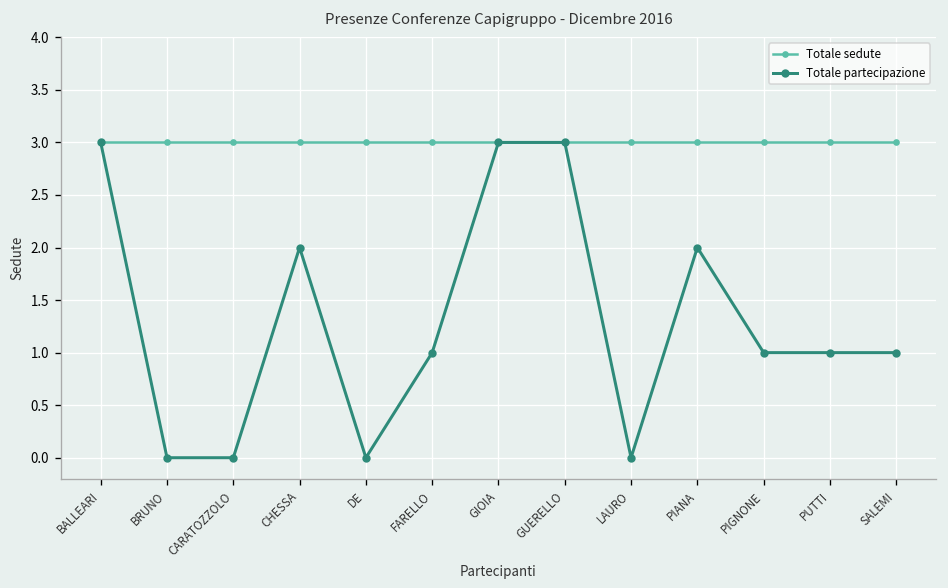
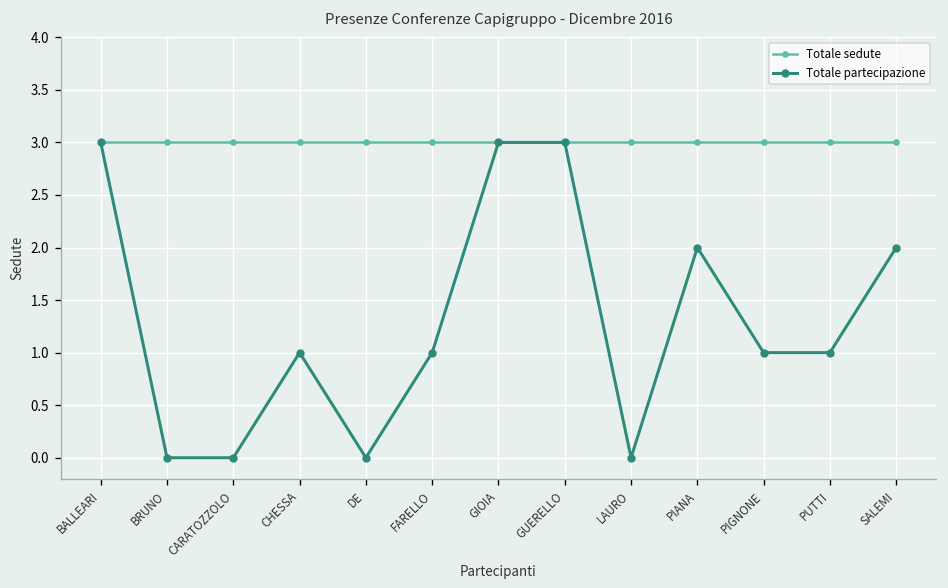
  {
    "Totale sedute": {
      "BRUNO": 3,
      "CARATOZZOLO": 3,
      "CHESSA": 3,
      "DE": 3,
      "FARELLO": 3,
      "LAURO": 3,
      "PIANA": 3,
      "PIGNONE": 3,
      "PUTTI": 3,
      "SALEMI": 3
    },
    "Totale partecipazione": {
      "BRUNO": 0,
      "CARATOZZOLO": 0,
-     "CHESSA": 2,
+     "CHESSA": 1,
      "DE": 0,
      "FARELLO": 1,
      "LAURO": 0,
      "PIANA": 2,
      "PIGNONE": 1,
      "PUTTI": 1,
-     "SALEMI": 1
+     "SALEMI": 2
    }
  }
